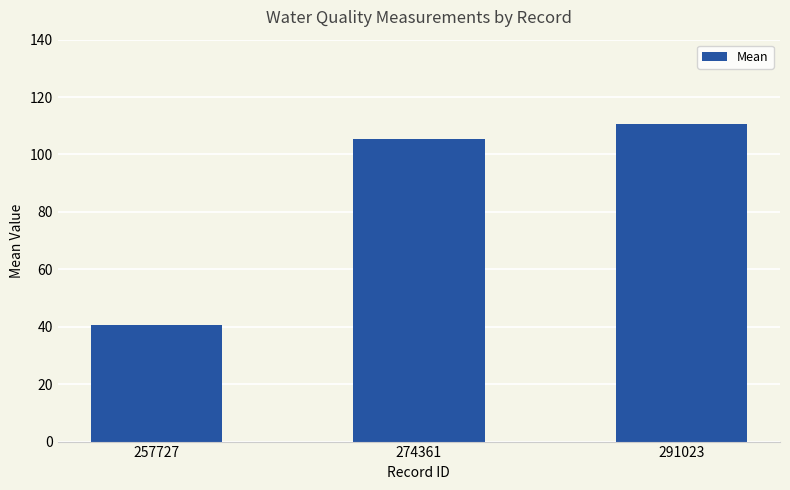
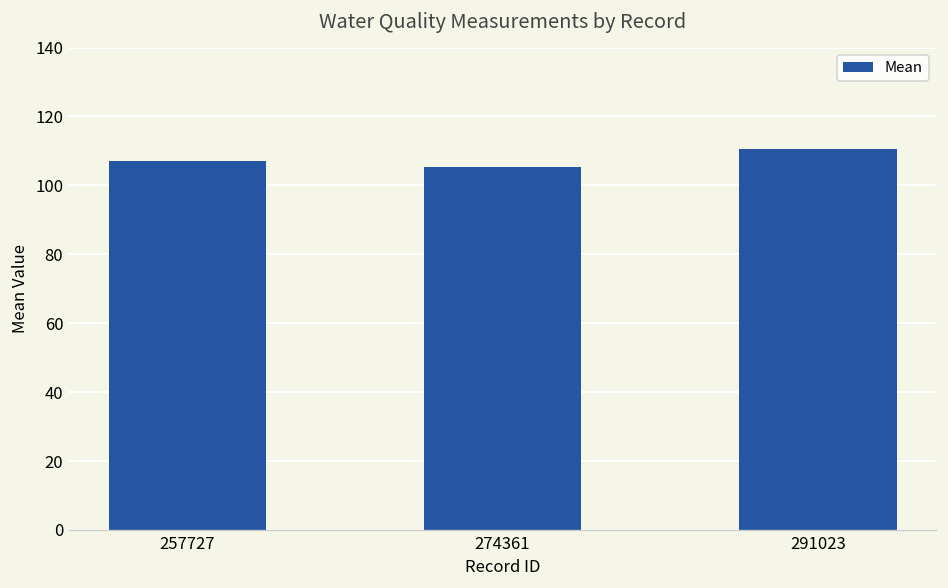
  {
-   "257727": 41,
+   "257727": 107,
    "274361": 105,
    "291023": 111
  }
